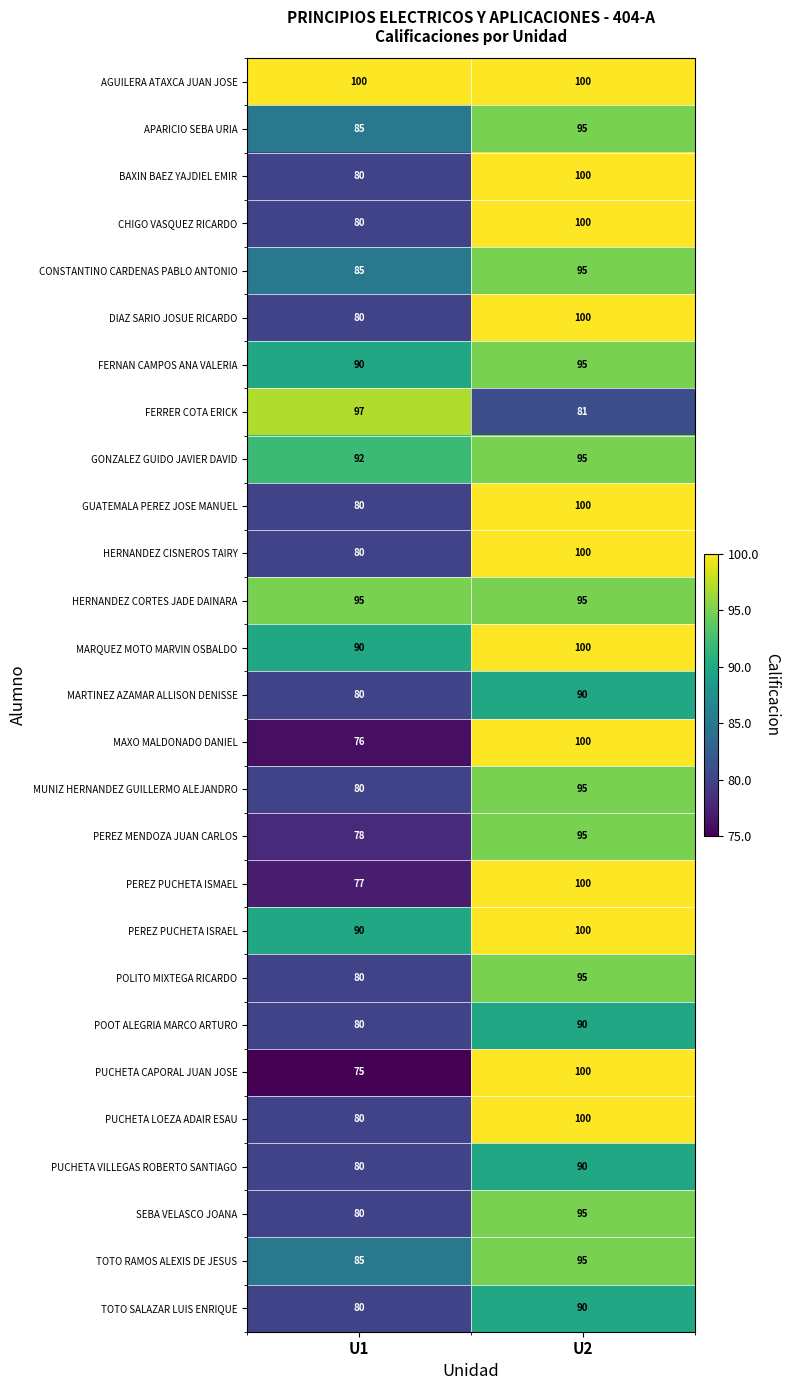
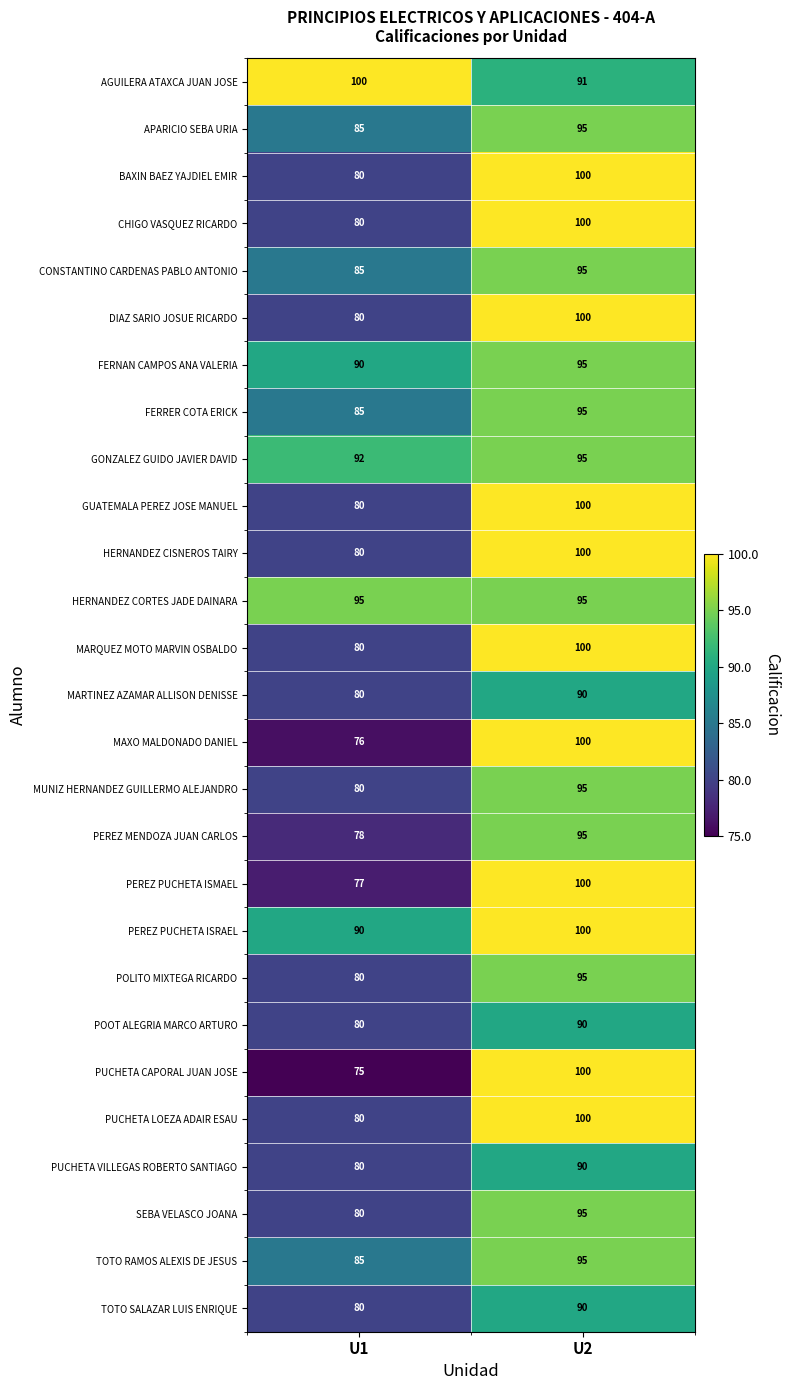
  {
    "AGUILERA ATAXCA JUAN JOSE": {
      "U1": 100,
-     "U2": 100
+     "U2": 91
    },
    "APARICIO SEBA URIA": {
      "U1": 85,
      "U2": 95
    },
    "BAXIN BAEZ YAJDIEL EMIR": {
      "U1": 80,
      "U2": 100
    },
    "CHIGO VASQUEZ RICARDO": {
      "U1": 80,
      "U2": 100
    },
    "CONSTANTINO CARDENAS PABLO ANTONIO": {
      "U1": 85,
      "U2": 95
    },
    "DIAZ SARIO JOSUE RICARDO": {
      "U1": 80,
      "U2": 100
    },
    "FERNAN CAMPOS ANA VALERIA": {
      "U1": 90,
      "U2": 95
    },
    "FERRER COTA ERICK": {
-     "U1": 97,
-     "U2": 81
+     "U1": 85,
+     "U2": 95
    },
    "GONZALEZ GUIDO JAVIER DAVID": {
      "U1": 92,
      "U2": 95
    },
    "GUATEMALA PEREZ JOSE MANUEL": {
      "U1": 80,
      "U2": 100
    },
    "HERNANDEZ CISNEROS TAIRY": {
      "U1": 80,
      "U2": 100
    },
    "HERNANDEZ CORTES JADE DAINARA": {
      "U1": 95,
      "U2": 95
    },
    "MARQUEZ MOTO MARVIN OSBALDO": {
-     "U1": 90,
+     "U1": 80,
      "U2": 100
    },
    "MARTINEZ AZAMAR ALLISON DENISSE": {
      "U1": 80,
      "U2": 90
    },
    "MAXO MALDONADO DANIEL": {
      "U1": 76,
      "U2": 100
    },
    "MUNIZ HERNANDEZ GUILLERMO ALEJANDRO": {
      "U1": 80,
      "U2": 95
    },
    "PEREZ MENDOZA JUAN CARLOS": {
      "U1": 78,
      "U2": 95
    },
    "PEREZ PUCHETA ISMAEL": {
      "U1": 77,
      "U2": 100
    },
    "PEREZ PUCHETA ISRAEL": {
      "U1": 90,
      "U2": 100
    },
    "POLITO MIXTEGA RICARDO": {
      "U1": 80,
      "U2": 95
    },
    "POOT ALEGRIA MARCO ARTURO": {
      "U1": 80,
      "U2": 90
    },
    "PUCHETA CAPORAL JUAN JOSE": {
      "U1": 75,
      "U2": 100
    },
    "PUCHETA LOEZA ADAIR ESAU": {
      "U1": 80,
      "U2": 100
    },
    "PUCHETA VILLEGAS ROBERTO SANTIAGO": {
      "U1": 80,
      "U2": 90
    },
    "SEBA VELASCO JOANA": {
      "U1": 80,
      "U2": 95
    },
    "TOTO RAMOS ALEXIS DE JESUS": {
      "U1": 85,
      "U2": 95
    },
    "TOTO SALAZAR LUIS ENRIQUE": {
      "U1": 80,
      "U2": 90
    }
  }
